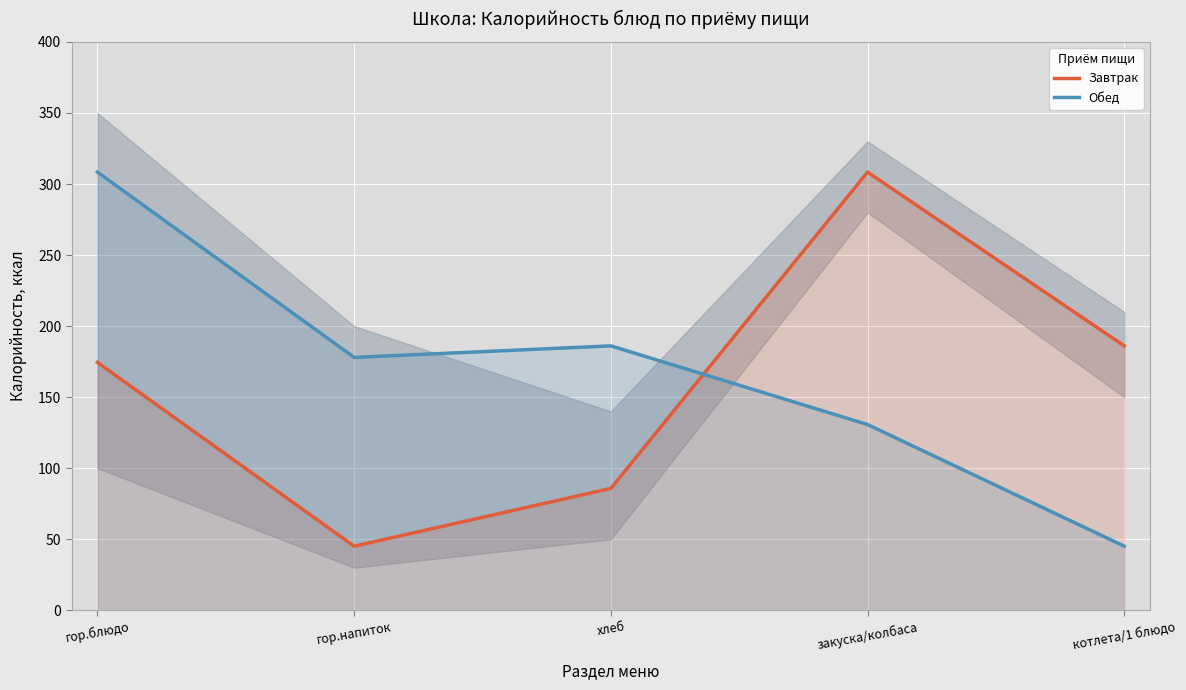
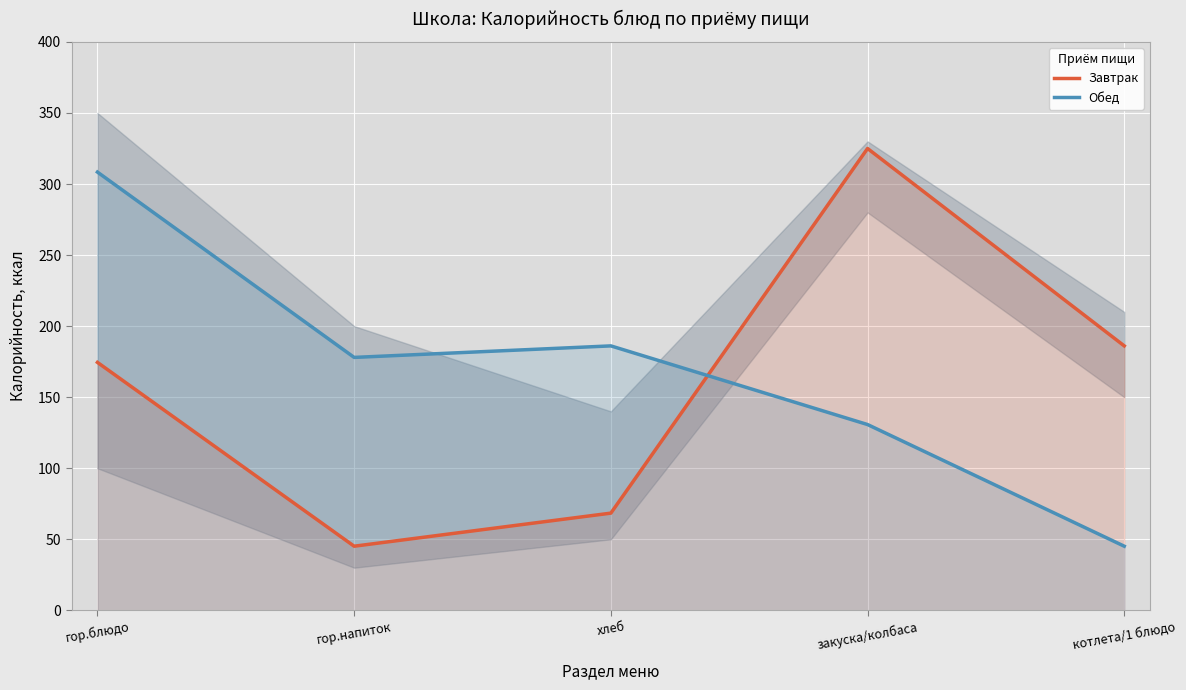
  {
    "Завтрак": {
      "гор.блюдо": 174,
      "гор.напиток": 45,
-     "хлеб": 86,
-     "закуска/колбаса": 308,
+     "хлеб": 68,
+     "закуска/колбаса": 325,
      "котлета/1 блюдо": 186
    }
  }
